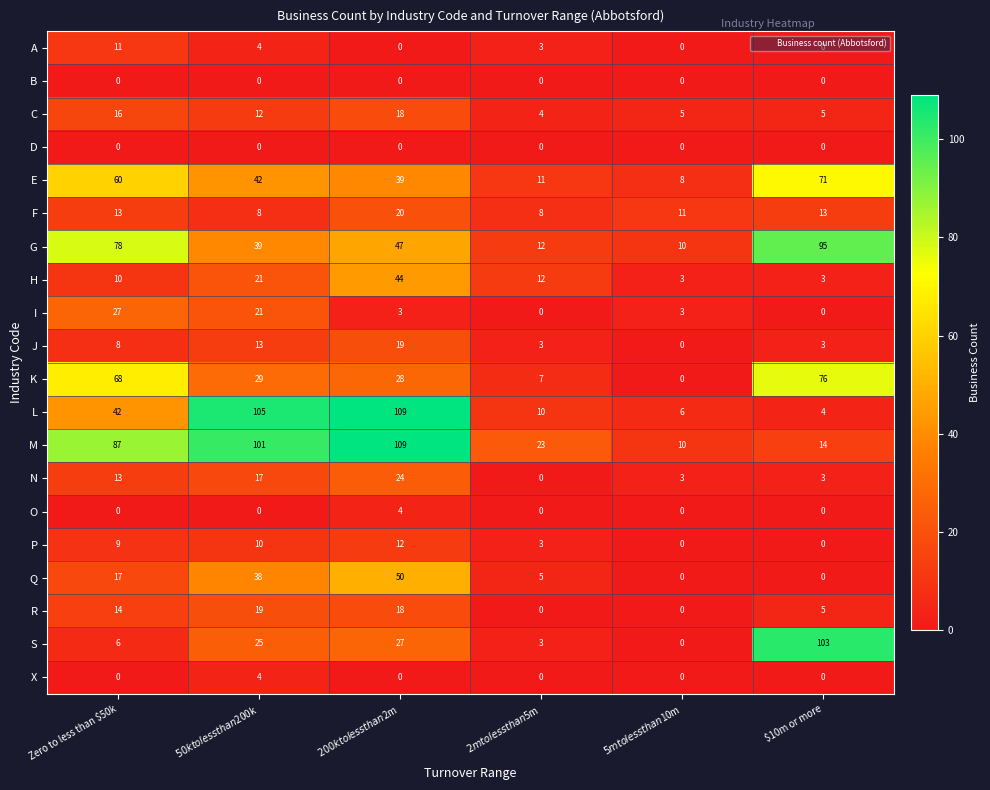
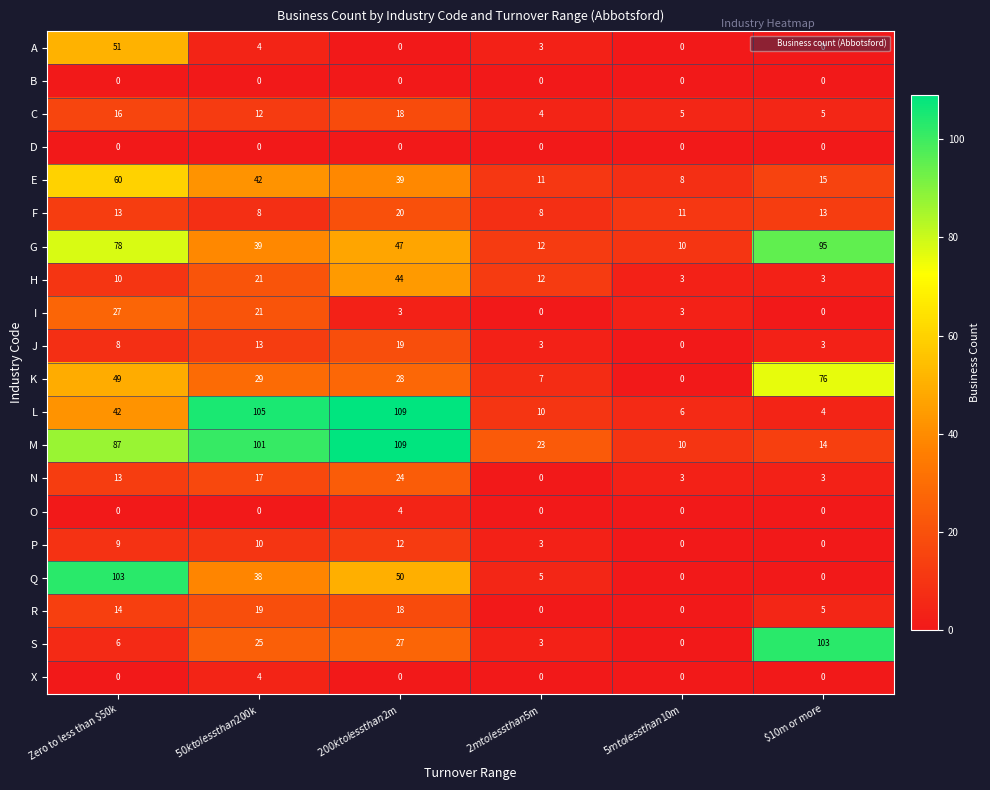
  {
    "A": {
-     "Zero to less than $50k": 11
+     "Zero to less than $50k": 51
    },
    "B": {
      "Zero to less than $50k": 0,
      "$10m or more": 0
    },
    "C": {
      "Zero to less than $50k": 16,
      "$10m or more": 5
    },
    "D": {
      "Zero to less than $50k": 0,
      "$10m or more": 0
    },
    "E": {
      "Zero to less than $50k": 60,
-     "$10m or more": 71
+     "$10m or more": 15
    },
    "F": {
      "Zero to less than $50k": 13,
      "$10m or more": 13
    },
    "G": {
      "Zero to less than $50k": 78,
      "$10m or more": 95
    },
    "H": {
      "Zero to less than $50k": 10,
      "$10m or more": 3
    },
    "I": {
      "Zero to less than $50k": 27,
      "$10m or more": 0
    },
    "J": {
      "Zero to less than $50k": 8,
      "$10m or more": 3
    },
    "K": {
-     "Zero to less than $50k": 68,
+     "Zero to less than $50k": 49,
      "$10m or more": 76
    },
    "L": {
      "Zero to less than $50k": 42,
      "$10m or more": 4
    },
    "M": {
      "Zero to less than $50k": 87,
      "$10m or more": 14
    },
    "N": {
      "Zero to less than $50k": 13,
      "$10m or more": 3
    },
    "O": {
      "Zero to less than $50k": 0,
      "$10m or more": 0
    },
    "P": {
      "Zero to less than $50k": 9,
      "$10m or more": 0
    },
    "Q": {
-     "Zero to less than $50k": 17,
+     "Zero to less than $50k": 103,
      "$10m or more": 0
    },
    "R": {
      "Zero to less than $50k": 14,
      "$10m or more": 5
    },
    "S": {
      "Zero to less than $50k": 6,
      "$10m or more": 103
    },
    "X": {
      "Zero to less than $50k": 0,
      "$10m or more": 0
    }
  }
